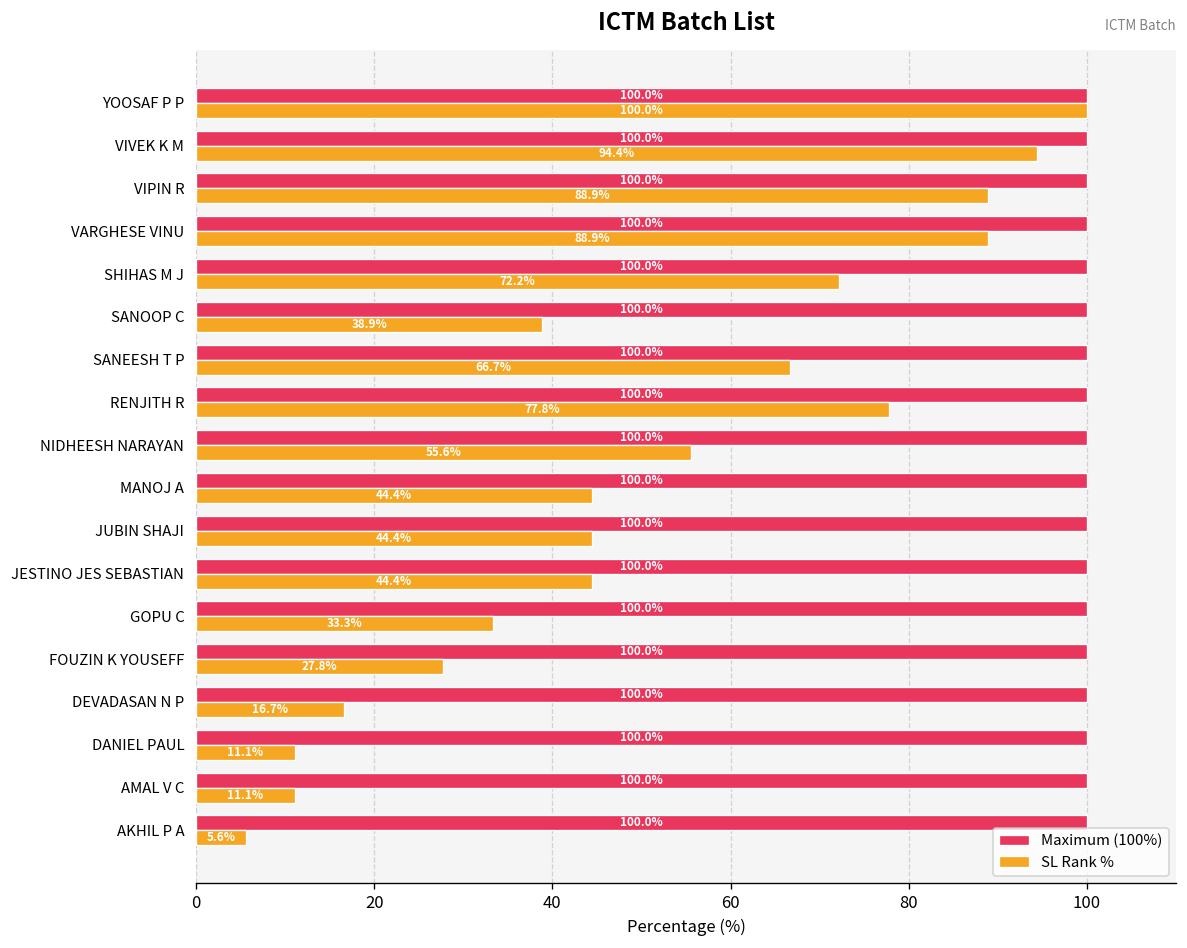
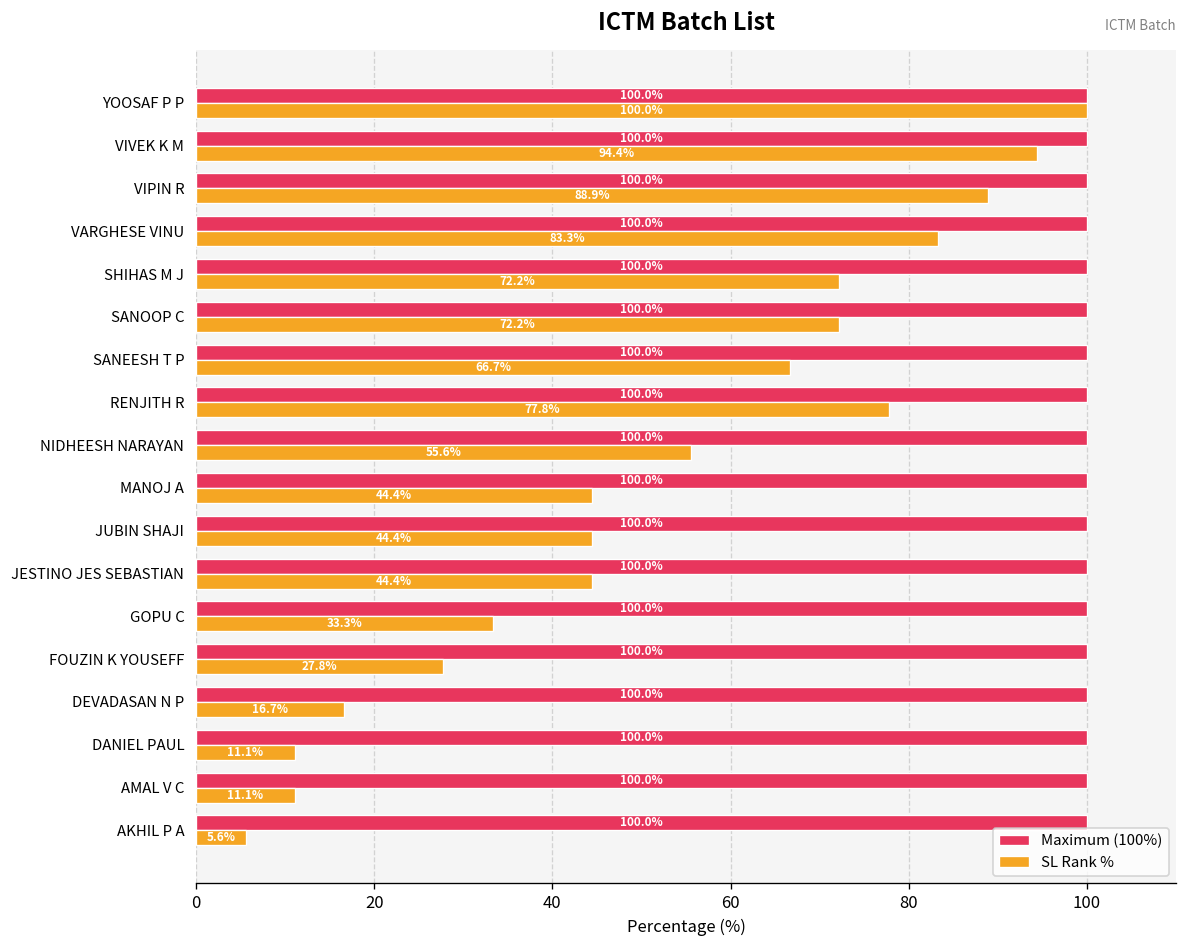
  {
    "Maximum (100%)": {
      "YOOSAF P P": "100.0%",
      "VIVEK K M": "100.0%",
      "VIPIN R": "100.0%",
      "VARGHESE VINU": "100.0%",
      "SHIHAS M J": "100.0%",
      "SANOOP C": "100.0%",
      "SANEESH T P": "100.0%",
      "RENJITH R": "100.0%",
      "NIDHEESH NARAYAN": "100.0%",
      "MANOJ A": "100.0%",
      "JUBIN SHAJI": "100.0%",
      "JESTINO JES SEBASTIAN": "100.0%",
      "GOPU C": "100.0%",
      "FOUZIN K YOUSEFF": "100.0%",
      "DEVADASAN N P": "100.0%",
      "DANIEL PAUL": "100.0%",
      "AMAL V C": "100.0%",
      "AKHIL P A": "100.0%"
    },
    "SL Rank %": {
      "YOOSAF P P": "100.0%",
      "VIVEK K M": "94.4%",
      "VIPIN R": "88.9%",
-     "VARGHESE VINU": "88.9%",
+     "VARGHESE VINU": "83.3%",
      "SHIHAS M J": "72.2%",
-     "SANOOP C": "38.9%",
+     "SANOOP C": "72.2%",
      "SANEESH T P": "66.7%",
      "RENJITH R": "77.8%",
      "NIDHEESH NARAYAN": "55.6%",
      "MANOJ A": "44.4%",
      "JUBIN SHAJI": "44.4%",
      "JESTINO JES SEBASTIAN": "44.4%",
      "GOPU C": "33.3%",
      "FOUZIN K YOUSEFF": "27.8%",
      "DEVADASAN N P": "16.7%",
      "DANIEL PAUL": "11.1%",
      "AMAL V C": "11.1%",
      "AKHIL P A": "5.6%"
    }
  }
